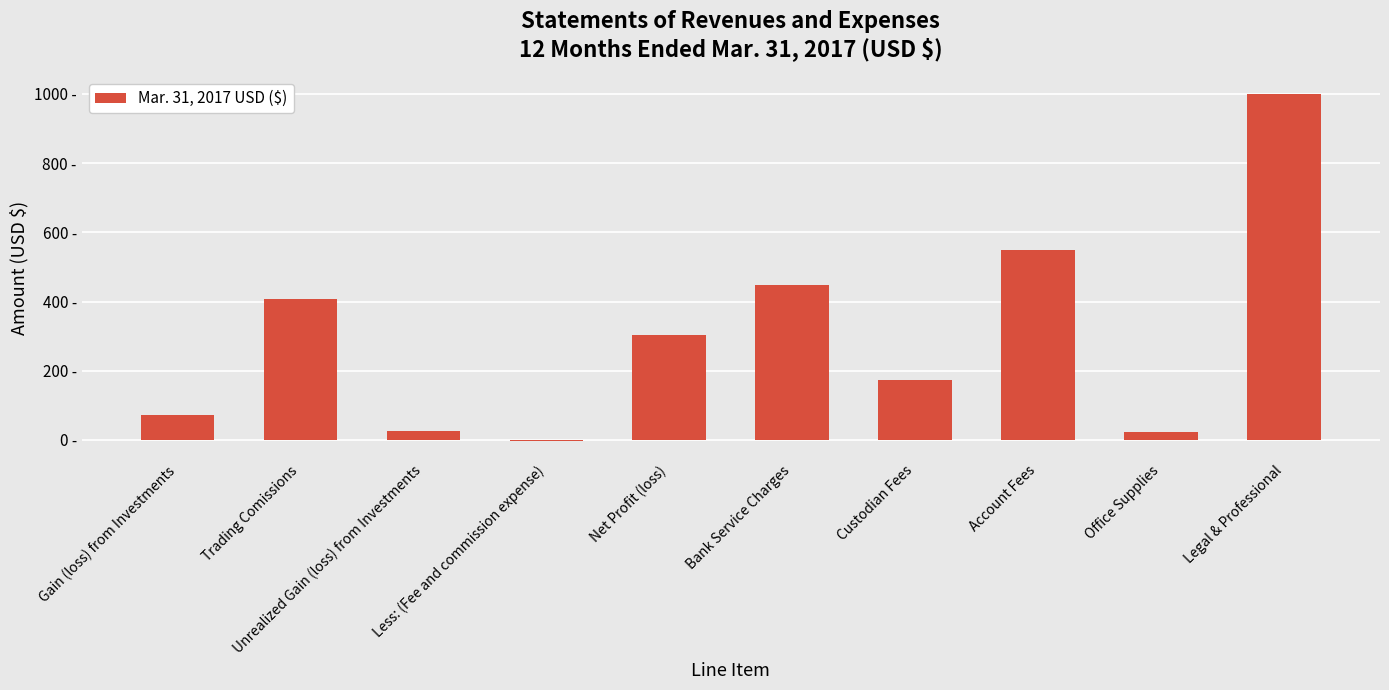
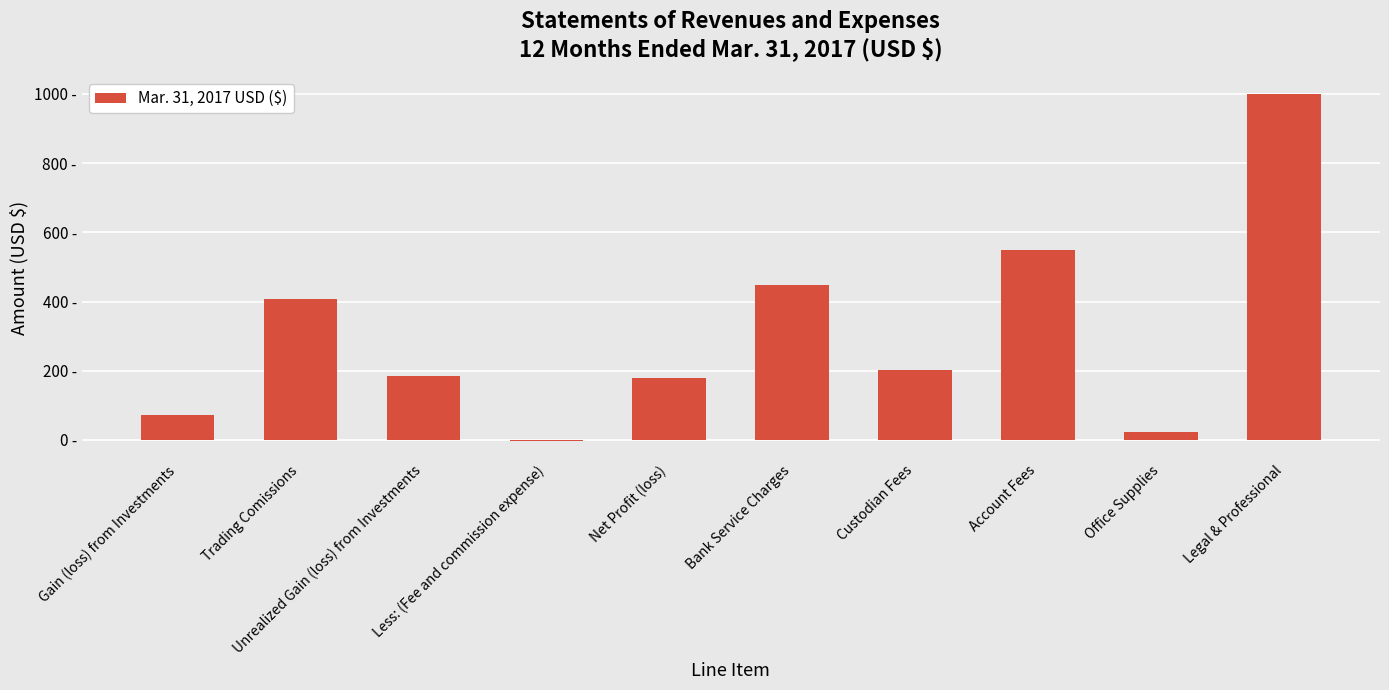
  {
    "Gain (loss) from Investments": "70 -",
    "Trading Comissions": "410 -",
-   "Unrealized Gain (loss) from Investments": "30 -",
-   "Net Profit (loss)": "300 -",
+   "Unrealized Gain (loss) from Investments": "180 -",
+   "Net Profit (loss)": "180 -",
    "Bank Service Charges": "450 -",
-   "Custodian Fees": "170 -",
+   "Custodian Fees": "200 -",
    "Account Fees": "550 -",
    "Office Supplies": "20 -",
    "Legal & Professional": "1000 -"
  }
